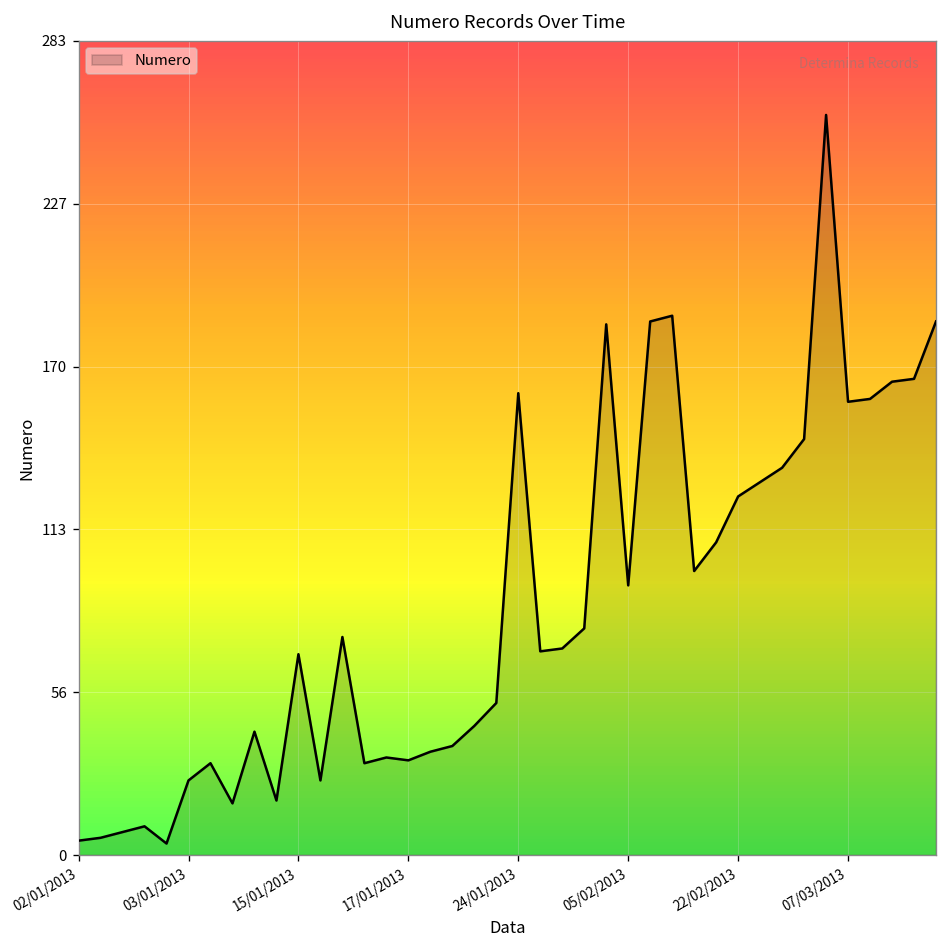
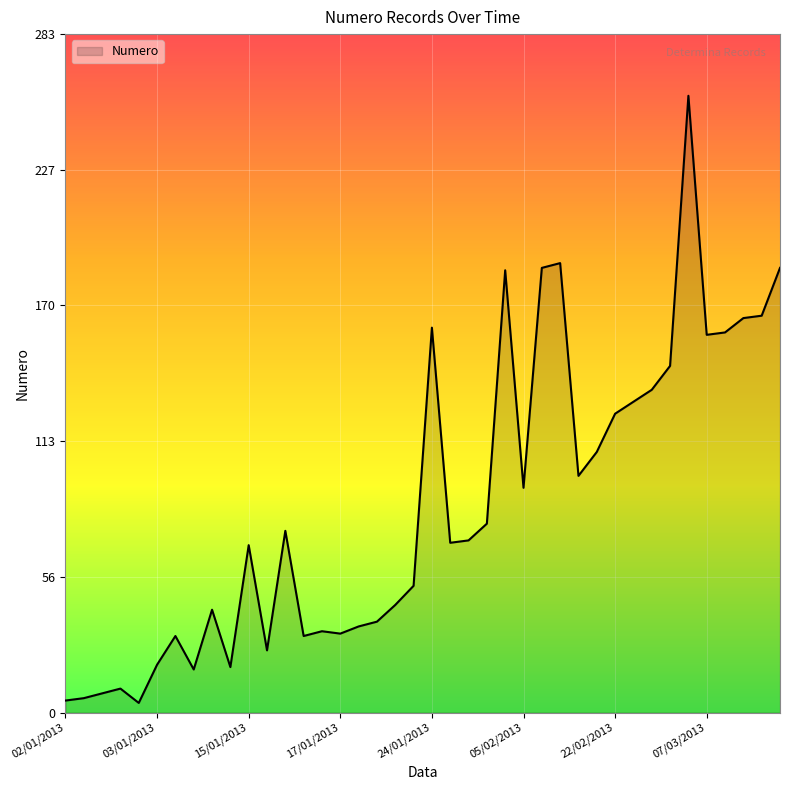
  {
-   "03/01/2013": 26,
+   "03/01/2013": 20,
    "24/01/2013": 161,
    "22/02/2013": 125
  }
